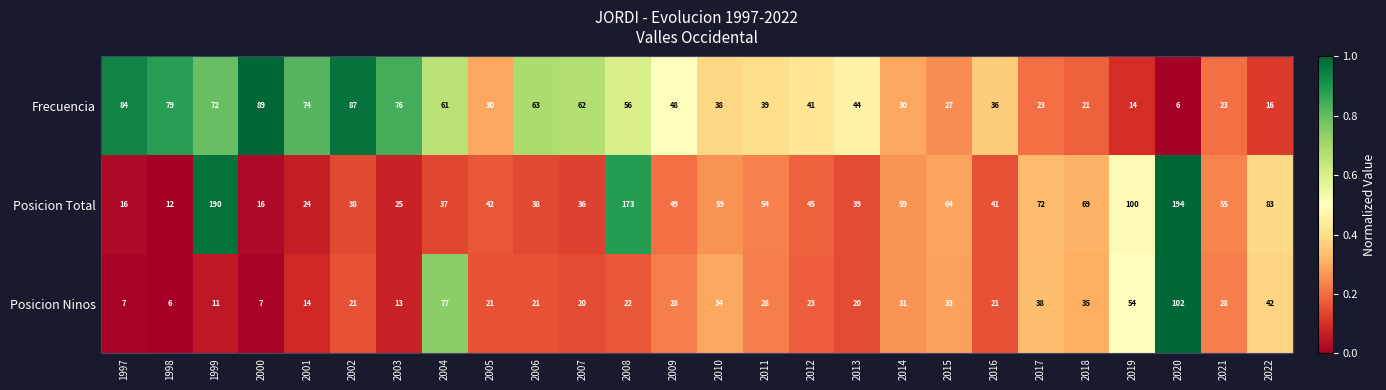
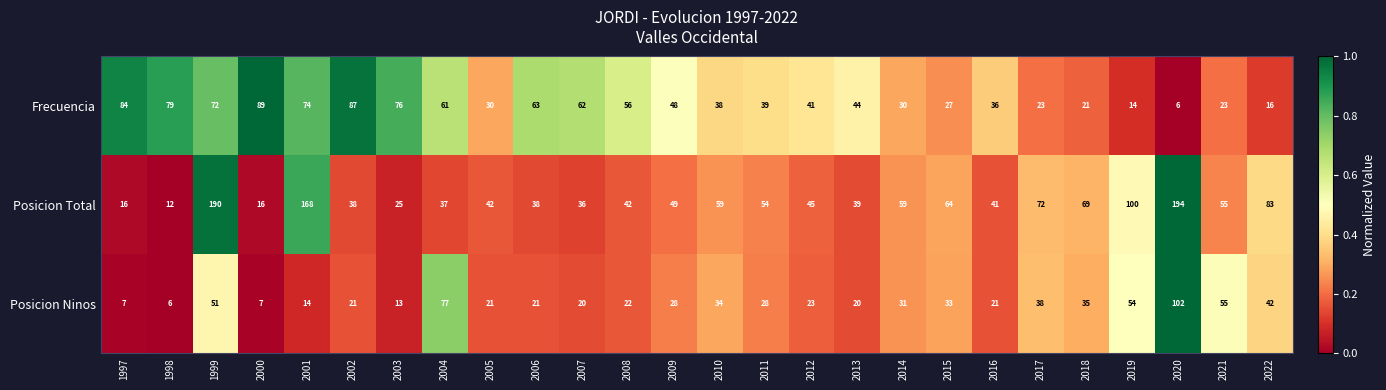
  {
    "Frecuencia": {
      "1997": 84,
      "1998": 79,
      "1999": 72,
      "2000": 89,
      "2001": 74,
      "2002": 87,
      "2003": 76,
      "2004": 61,
      "2005": 30,
      "2006": 63,
      "2007": 62,
      "2008": 56,
      "2009": 48,
      "2010": 38,
      "2011": 39,
      "2012": 41,
      "2013": 44,
      "2014": 30,
      "2015": 27,
      "2016": 36,
      "2017": 23,
      "2018": 21,
      "2019": 14,
      "2020": 6,
      "2021": 23,
      "2022": 16
    },
    "Posicion Total": {
      "1997": 16,
      "1998": 12,
      "1999": 190,
      "2000": 16,
-     "2001": 24,
+     "2001": 168,
      "2002": 38,
      "2003": 25,
      "2004": 37,
      "2005": 42,
      "2006": 38,
      "2007": 36,
-     "2008": 173,
+     "2008": 42,
      "2009": 49,
      "2010": 59,
      "2011": 54,
      "2012": 45,
      "2013": 39,
      "2014": 59,
      "2015": 64,
      "2016": 41,
      "2017": 72,
      "2018": 69,
      "2019": 100,
      "2020": 194,
      "2021": 55,
      "2022": 83
    },
    "Posicion Ninos": {
      "1997": 7,
      "1998": 6,
-     "1999": 11,
+     "1999": 51,
      "2000": 7,
      "2001": 14,
      "2002": 21,
      "2003": 13,
      "2004": 77,
      "2005": 21,
      "2006": 21,
      "2007": 20,
      "2008": 22,
      "2009": 28,
      "2010": 34,
      "2011": 28,
      "2012": 23,
      "2013": 20,
      "2014": 31,
      "2015": 33,
      "2016": 21,
      "2017": 38,
      "2018": 35,
      "2019": 54,
      "2020": 102,
-     "2021": 28,
+     "2021": 55,
      "2022": 42
    }
  }
